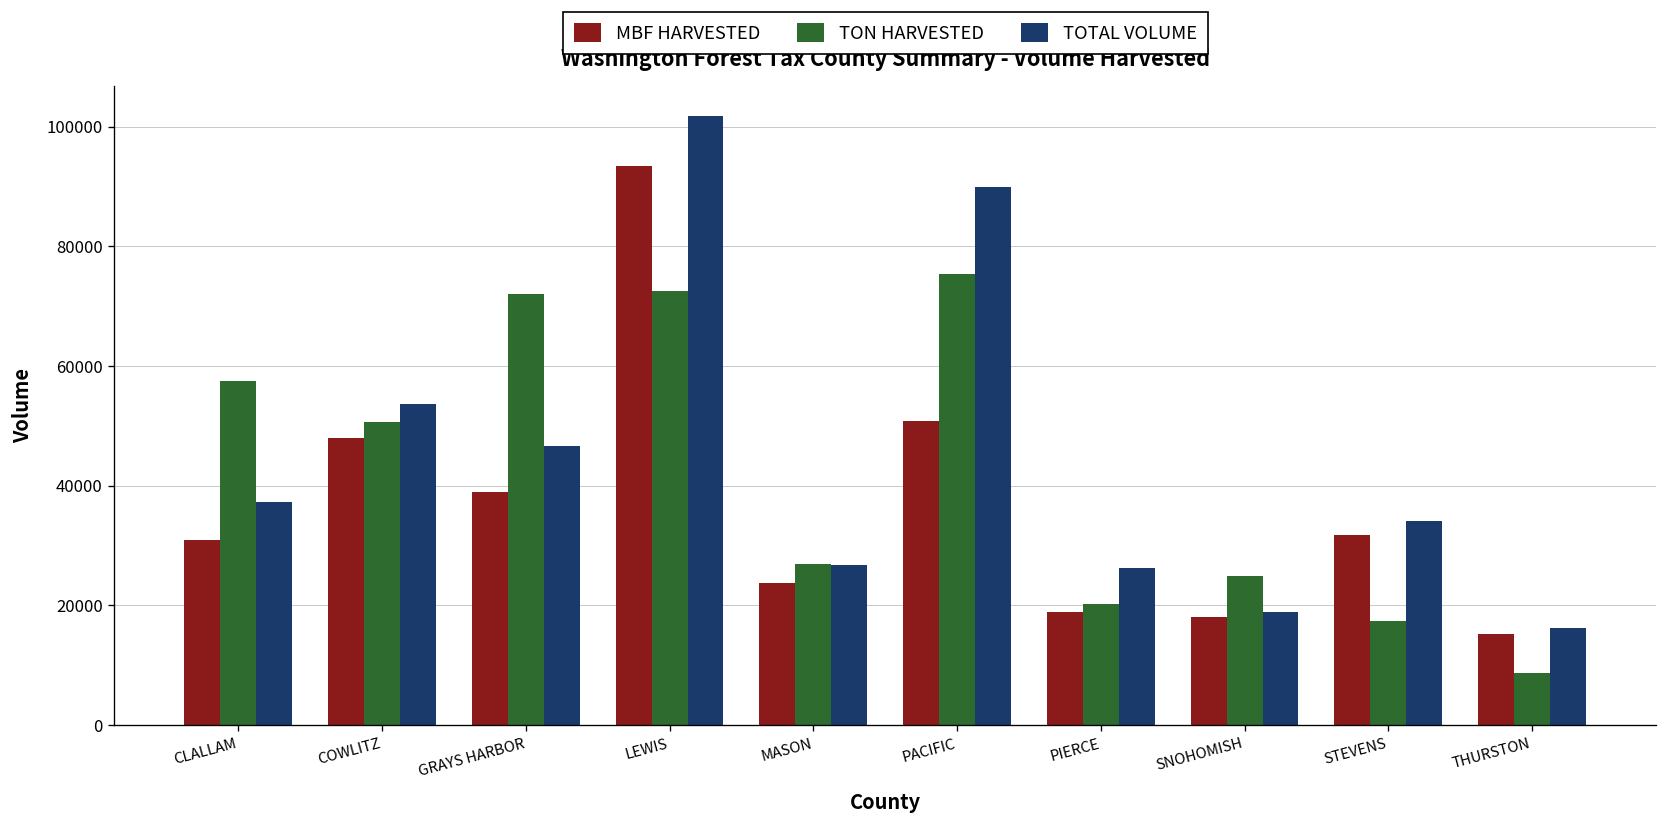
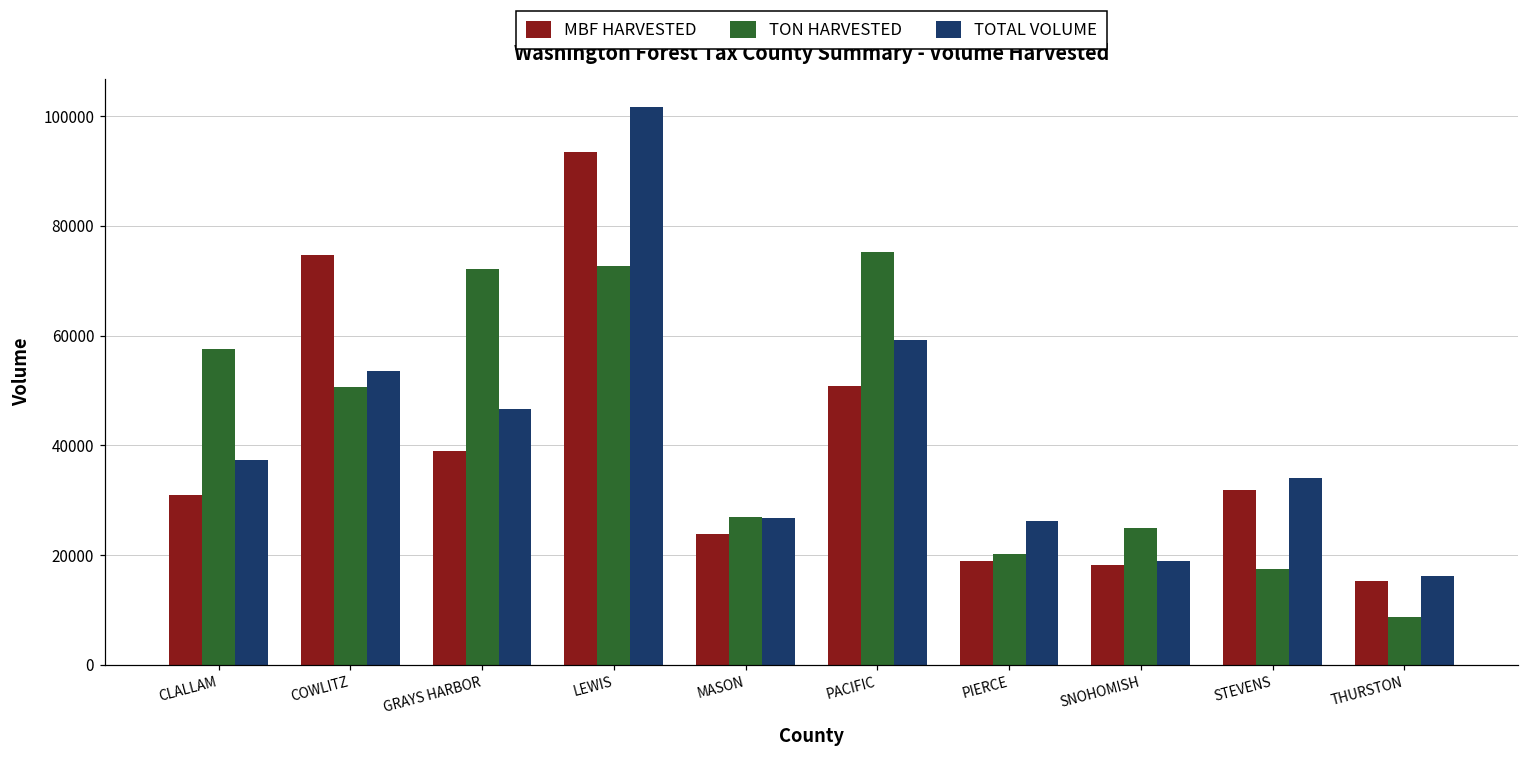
  {
    "MBF HARVESTED": {
      "CLALLAM": 31000,
-     "COWLITZ": 48000,
+     "COWLITZ": 75000,
      "GRAYS HARBOR": 39000,
      "LEWIS": 93000,
      "MASON": 24000,
      "PACIFIC": 51000,
      "PIERCE": 19000,
      "SNOHOMISH": 18000,
      "STEVENS": 32000,
      "THURSTON": 15000
    },
    "TON HARVESTED": {
      "CLALLAM": 57000,
      "COWLITZ": 51000,
      "GRAYS HARBOR": 72000,
      "LEWIS": 73000,
      "MASON": 27000,
      "PACIFIC": 75000,
      "PIERCE": 20000,
      "SNOHOMISH": 25000,
      "STEVENS": 17000,
      "THURSTON": 9000
    },
    "TOTAL VOLUME": {
      "CLALLAM": 37000,
      "COWLITZ": 54000,
      "GRAYS HARBOR": 47000,
      "LEWIS": 102000,
      "MASON": 27000,
-     "PACIFIC": 90000,
+     "PACIFIC": 59000,
      "PIERCE": 26000,
      "SNOHOMISH": 19000,
      "STEVENS": 34000,
      "THURSTON": 16000
    }
  }
